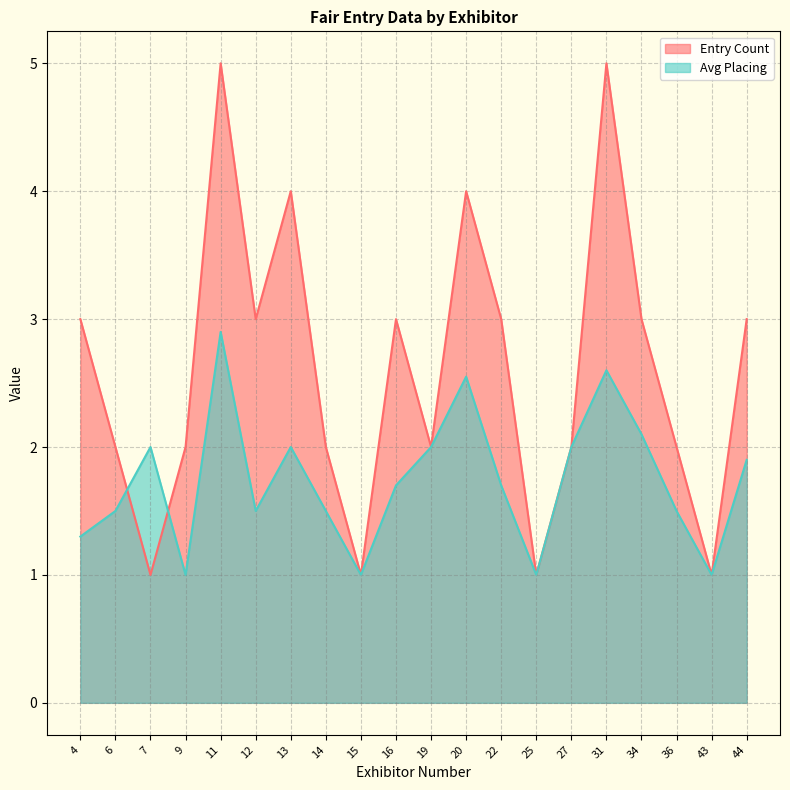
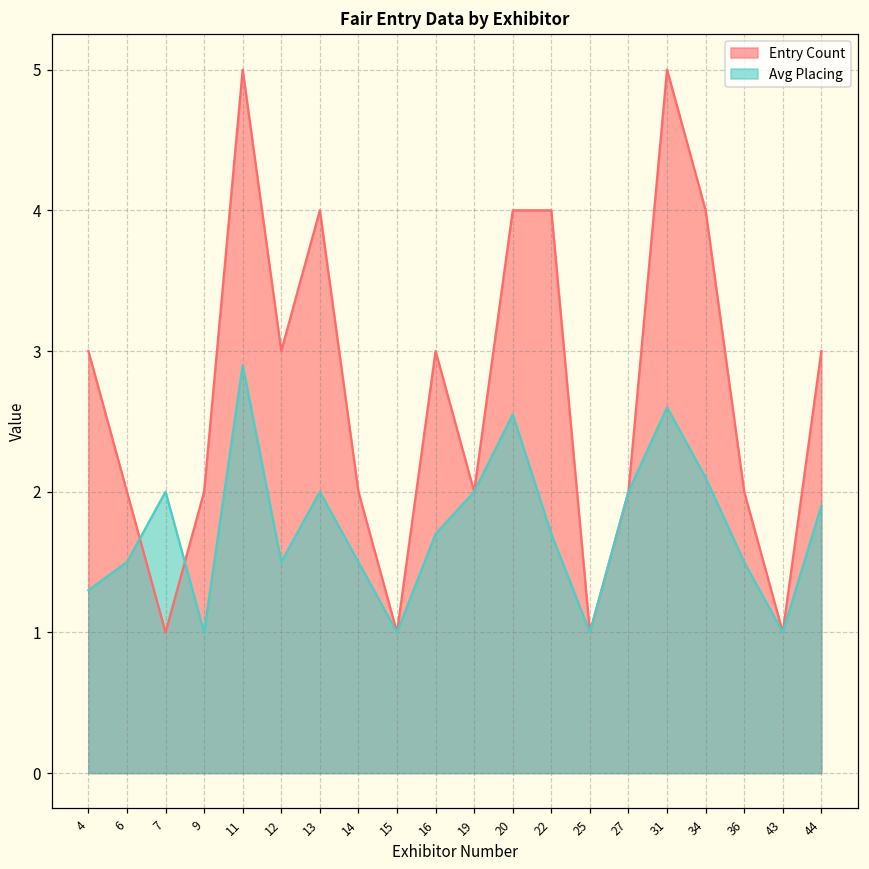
  {
    "Entry Count": {
      "4": 3,
      "6": 2,
      "7": 1,
      "9": 2,
      "11": 5,
      "12": 3,
      "13": 4,
      "14": 2,
      "16": 3,
      "20": 4,
-     "22": 3,
+     "22": 4,
      "31": 5,
-     "34": 3,
+     "34": 4,
      "36": 2,
      "44": 3
    },
    "Avg Placing": {
      "4": 1.30,
      "6": 1.50,
      "7": 2,
      "9": 1,
      "11": 2.90,
      "12": 1.50,
      "13": 2,
      "14": 1.50,
      "16": 1.70,
      "20": 2.55,
      "22": 1.70,
      "31": 2.60,
      "34": 2.10,
      "36": 1.50,
      "44": 1.90
    }
  }
